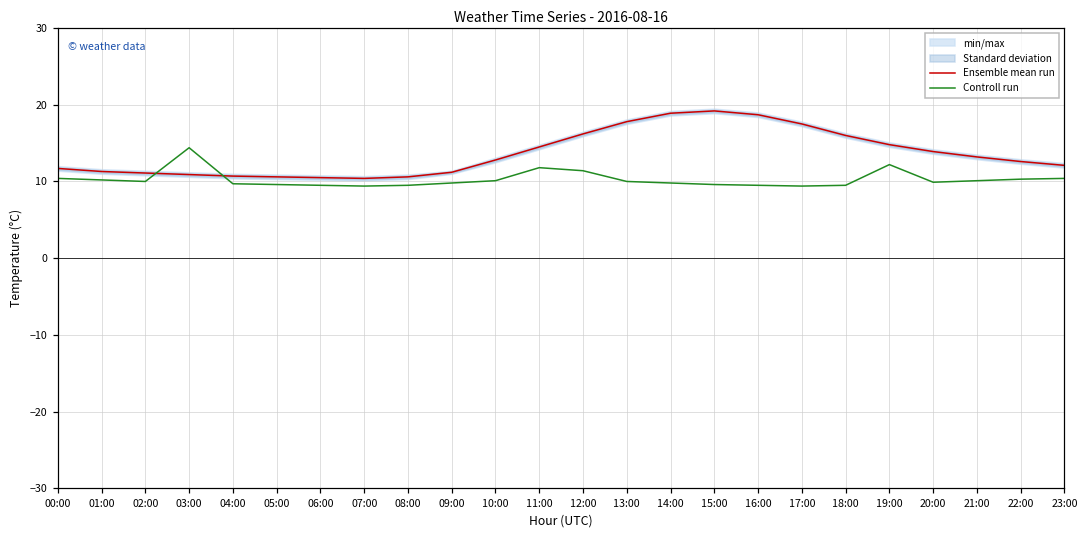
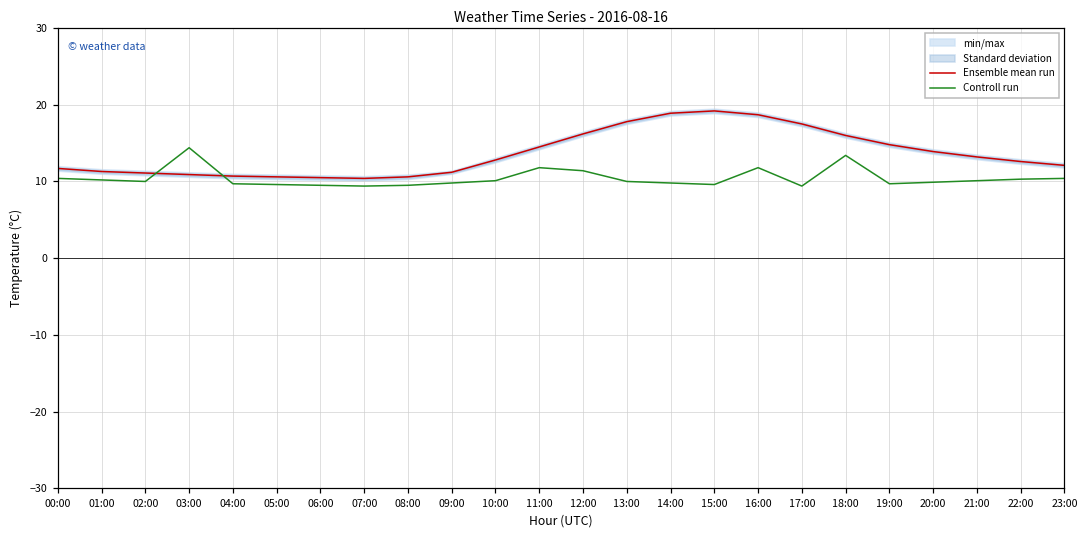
  {
    "Controll run": {
      "00:00": 10,
      "01:00": 10,
      "02:00": 10,
      "03:00": 14,
      "04:00": 10,
      "05:00": 10,
      "06:00": 10,
      "07:00": 9,
      "08:00": 10,
      "09:00": 10,
      "10:00": 10,
      "11:00": 12,
      "12:00": 11,
      "13:00": 10,
      "14:00": 10,
      "15:00": 10,
-     "16:00": 10,
+     "16:00": 12,
      "17:00": 9,
-     "18:00": 10,
-     "19:00": 12,
+     "18:00": 13,
+     "19:00": 10,
      "20:00": 10,
      "21:00": 10,
      "22:00": 10,
      "23:00": 10
    }
  }
